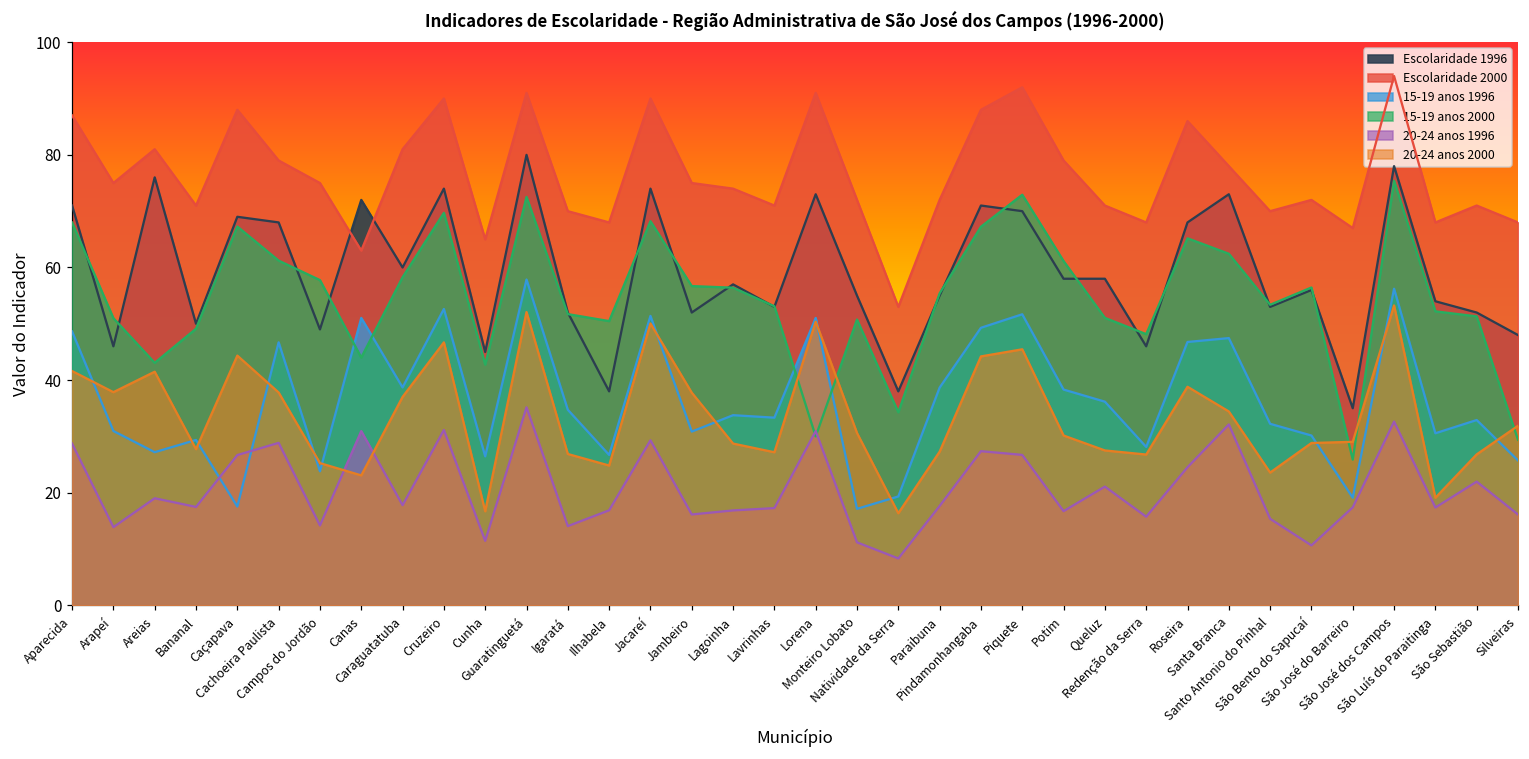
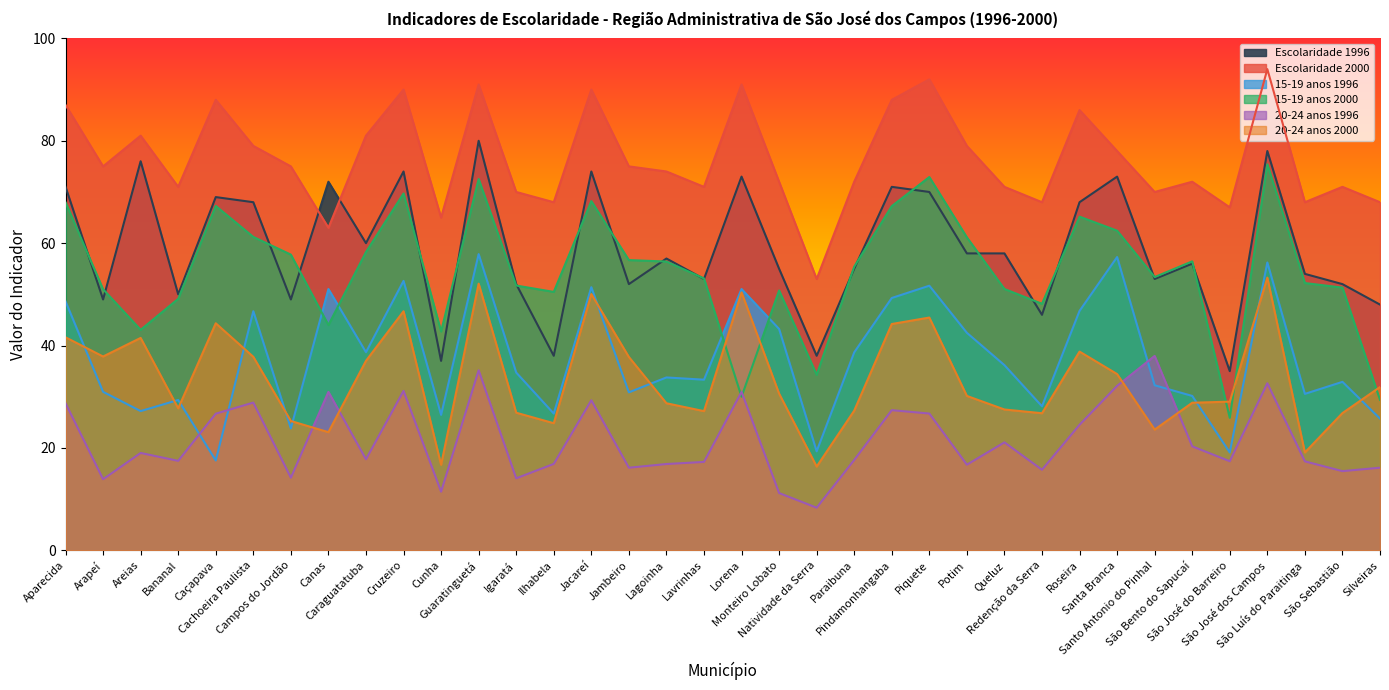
  {
    "Escolaridade 1996": {
      "Aparecida": 71,
-     "Arapeí": 46,
+     "Arapeí": 49,
      "Areias": 76,
      "Bananal": 50,
      "Caçapava": 69,
      "Cachoeira Paulista": 68,
      "Campos do Jordão": 49,
      "Canas": 72,
      "Caraguatatuba": 60,
      "Cruzeiro": 74,
-     "Cunha": 45,
+     "Cunha": 37,
      "Guaratinguetá": 80,
      "Ilhabela": 38,
      "Jacareí": 74,
      "Jambeiro": 52,
      "Lagoinha": 57,
      "Lorena": 73,
      "Monteiro Lobato": 55,
      "Natividade da Serra": 38,
      "Pindamonhangaba": 71,
      "Piquete": 70,
      "Potim": 58,
      "Queluz": 58,
      "Redenção da Serra": 46,
      "Roseira": 68,
      "Santa Branca": 73,
      "São José do Barreiro": 35,
      "São José dos Campos": 78,
      "São Luís do Paraitinga": 54,
      "São Sebastião": 52,
      "Silveiras": 48
    },
    "15-19 anos 1996": {
      "Aparecida": 49,
      "Arapeí": 31,
      "Areias": 27,
      "Bananal": 29,
      "Caçapava": 18,
      "Cachoeira Paulista": 47,
      "Campos do Jordão": 24,
      "Canas": 51,
      "Caraguatatuba": 39,
      "Cruzeiro": 53,
      "Cunha": 26,
      "Guaratinguetá": 58,
      "Igaratá": 35,
      "Ilhabela": 27,
      "Jacareí": 51,
      "Jambeiro": 31,
      "Lagoinha": 34,
      "Lavrinhas": 33,
      "Lorena": 51,
-     "Monteiro Lobato": 17,
+     "Monteiro Lobato": 43,
      "Natividade da Serra": 19,
      "Paraibuna": 39,
      "Pindamonhangaba": 49,
      "Piquete": 52,
-     "Potim": 38,
+     "Potim": 42,
      "Queluz": 36,
      "Redenção da Serra": 28,
      "Roseira": 47,
-     "Santa Branca": 47,
+     "Santa Branca": 57,
      "Santo Antonio do Pinhal": 32,
      "São Bento do Sapucaí": 30,
      "São José do Barreiro": 19,
      "São José dos Campos": 56,
      "São Luís do Paraitinga": 31,
      "São Sebastião": 33,
      "Silveiras": 26
    },
    "15-19 anos 2000": {
      "Aparecida": 68,
      "Arapeí": 51,
      "Areias": 43,
      "Bananal": 49,
      "Caçapava": 67,
      "Cachoeira Paulista": 61,
      "Campos do Jordão": 58,
      "Canas": 44,
      "Caraguatatuba": 58,
      "Cruzeiro": 70,
      "Cunha": 43,
      "Guaratinguetá": 73,
      "Ilhabela": 50,
      "Jacareí": 68,
      "Jambeiro": 57,
      "Lagoinha": 56,
      "Lorena": 30,
      "Monteiro Lobato": 51,
      "Natividade da Serra": 34,
      "Pindamonhangaba": 67,
      "Piquete": 73,
      "Potim": 61,
      "Queluz": 51,
      "Redenção da Serra": 48,
      "Roseira": 65,
      "Santa Branca": 62,
      "São José do Barreiro": 26,
      "São José dos Campos": 75,
      "São Luís do Paraitinga": 52,
      "São Sebastião": 51,
      "Silveiras": 29
    },
    "20-24 anos 1996": {
      "Aparecida": 29,
      "Arapeí": 14,
      "Areias": 19,
      "Bananal": 17,
      "Caçapava": 27,
      "Cachoeira Paulista": 29,
      "Campos do Jordão": 14,
      "Canas": 31,
      "Caraguatatuba": 18,
      "Cruzeiro": 31,
      "Cunha": 11,
      "Guaratinguetá": 35,
      "Igaratá": 14,
      "Ilhabela": 17,
      "Jacareí": 29,
      "Jambeiro": 16,
      "Lagoinha": 17,
      "Lavrinhas": 17,
      "Lorena": 31,
      "Monteiro Lobato": 11,
      "Natividade da Serra": 8,
      "Paraibuna": 18,
      "Pindamonhangaba": 27,
      "Piquete": 27,
      "Potim": 17,
      "Queluz": 21,
      "Redenção da Serra": 16,
      "Roseira": 25,
      "Santa Branca": 32,
-     "Santo Antonio do Pinhal": 15,
-     "São Bento do Sapucaí": 11,
+     "Santo Antonio do Pinhal": 38,
+     "São Bento do Sapucaí": 20,
      "São José do Barreiro": 17,
      "São José dos Campos": 33,
      "São Luís do Paraitinga": 17,
-     "São Sebastião": 22,
+     "São Sebastião": 15,
      "Silveiras": 16
    }
  }
